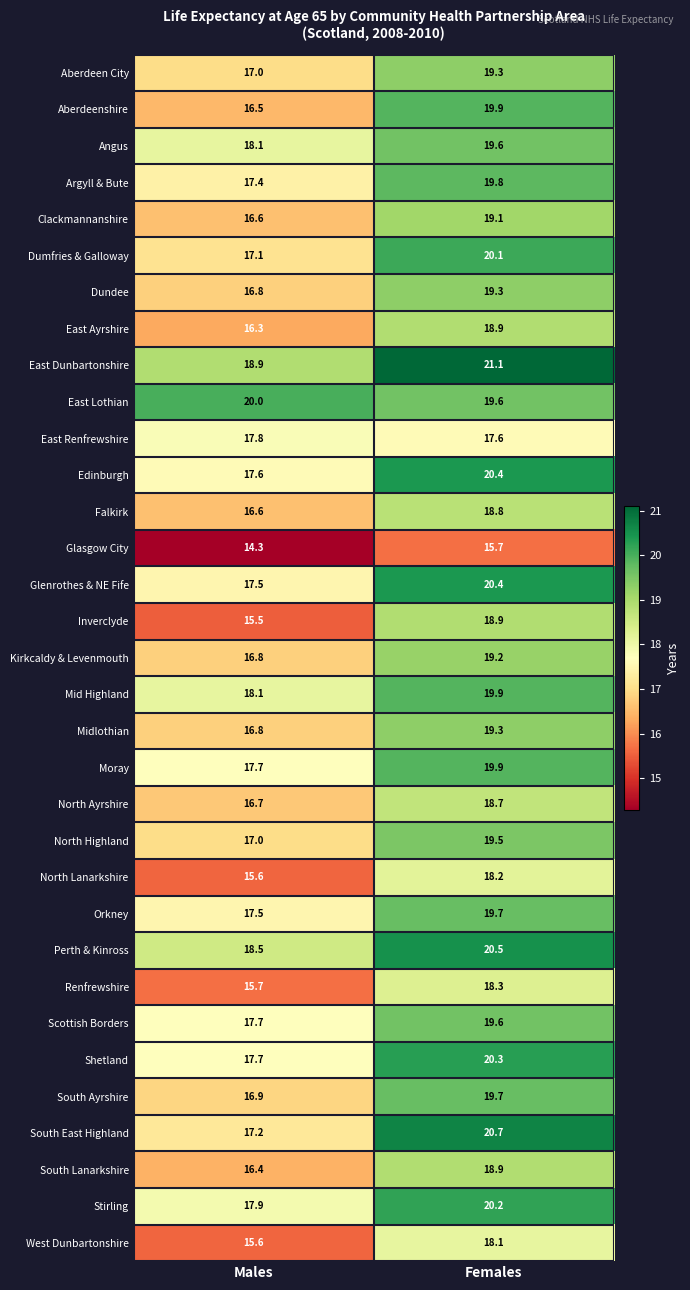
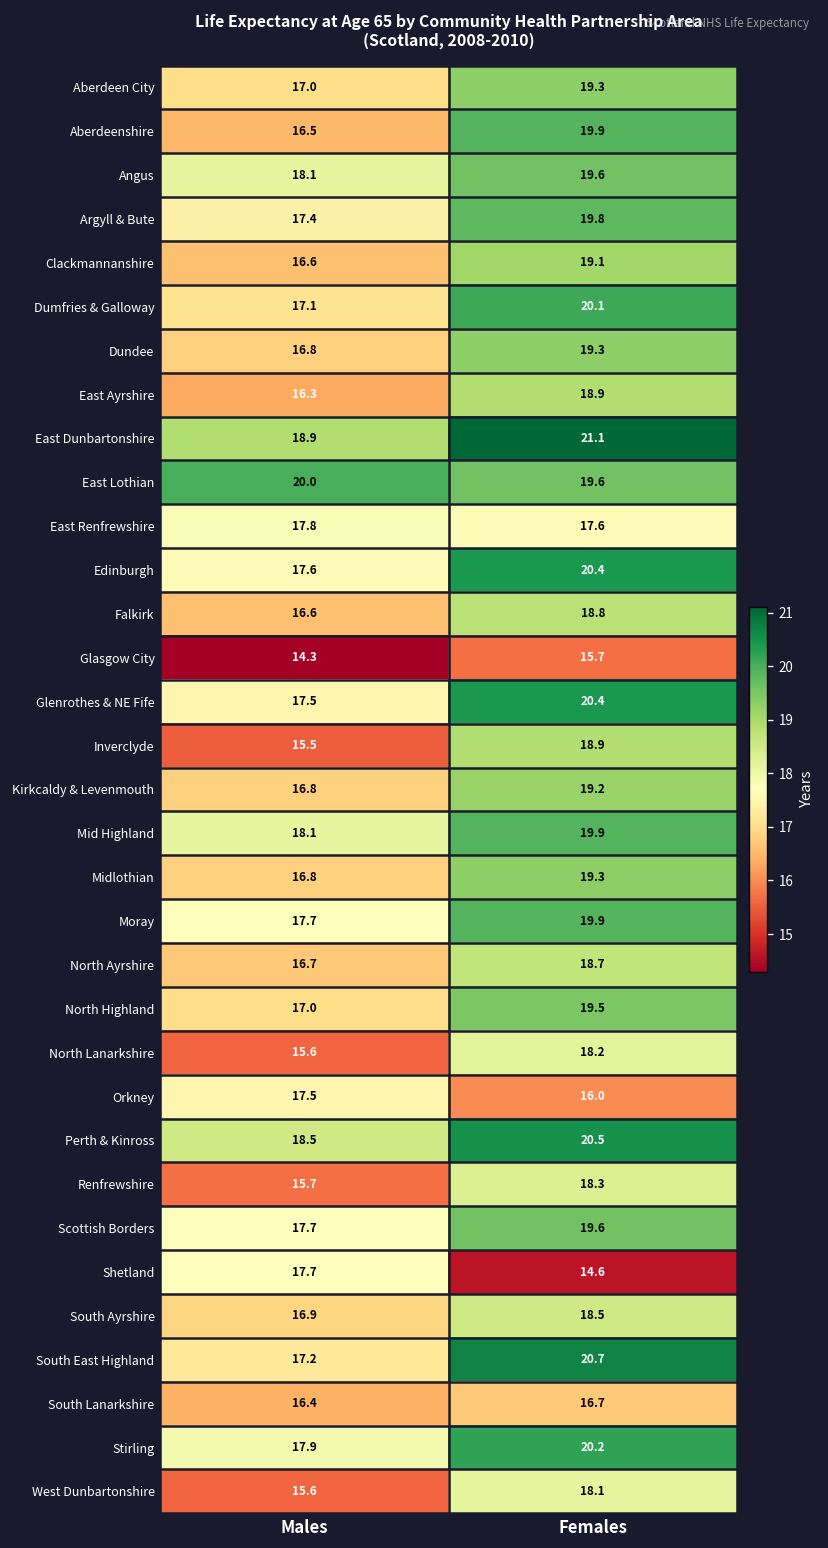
  {
    "Aberdeen City": {
      "Males": 17.0,
      "Females": 19.3
    },
    "Aberdeenshire": {
      "Males": 16.5,
      "Females": 19.9
    },
    "Angus": {
      "Males": 18.1,
      "Females": 19.6
    },
    "Argyll & Bute": {
      "Males": 17.4,
      "Females": 19.8
    },
    "Clackmannanshire": {
      "Males": 16.6,
      "Females": 19.1
    },
    "Dumfries & Galloway": {
      "Males": 17.1,
      "Females": 20.1
    },
    "Dundee": {
      "Males": 16.8,
      "Females": 19.3
    },
    "East Ayrshire": {
      "Males": 16.3,
      "Females": 18.9
    },
    "East Dunbartonshire": {
      "Males": 18.9,
      "Females": 21.1
    },
    "East Lothian": {
      "Males": 20.0,
      "Females": 19.6
    },
    "East Renfrewshire": {
      "Males": 17.8,
      "Females": 17.6
    },
    "Edinburgh": {
      "Males": 17.6,
      "Females": 20.4
    },
    "Falkirk": {
      "Males": 16.6,
      "Females": 18.8
    },
    "Glasgow City": {
      "Males": 14.3,
      "Females": 15.7
    },
    "Glenrothes & NE Fife": {
      "Males": 17.5,
      "Females": 20.4
    },
    "Inverclyde": {
      "Males": 15.5,
      "Females": 18.9
    },
    "Kirkcaldy & Levenmouth": {
      "Males": 16.8,
      "Females": 19.2
    },
    "Mid Highland": {
      "Males": 18.1,
      "Females": 19.9
    },
    "Midlothian": {
      "Males": 16.8,
      "Females": 19.3
    },
    "Moray": {
      "Males": 17.7,
      "Females": 19.9
    },
    "North Ayrshire": {
      "Males": 16.7,
      "Females": 18.7
    },
    "North Highland": {
      "Males": 17.0,
      "Females": 19.5
    },
    "North Lanarkshire": {
      "Males": 15.6,
      "Females": 18.2
    },
    "Orkney": {
      "Males": 17.5,
-     "Females": 19.7
+     "Females": 16.0
    },
    "Perth & Kinross": {
      "Males": 18.5,
      "Females": 20.5
    },
    "Renfrewshire": {
      "Males": 15.7,
      "Females": 18.3
    },
    "Scottish Borders": {
      "Males": 17.7,
      "Females": 19.6
    },
    "Shetland": {
      "Males": 17.7,
-     "Females": 20.3
+     "Females": 14.6
    },
    "South Ayrshire": {
      "Males": 16.9,
-     "Females": 19.7
+     "Females": 18.5
    },
    "South East Highland": {
      "Males": 17.2,
      "Females": 20.7
    },
    "South Lanarkshire": {
      "Males": 16.4,
-     "Females": 18.9
+     "Females": 16.7
    },
    "Stirling": {
      "Males": 17.9,
      "Females": 20.2
    },
    "West Dunbartonshire": {
      "Males": 15.6,
      "Females": 18.1
    }
  }
